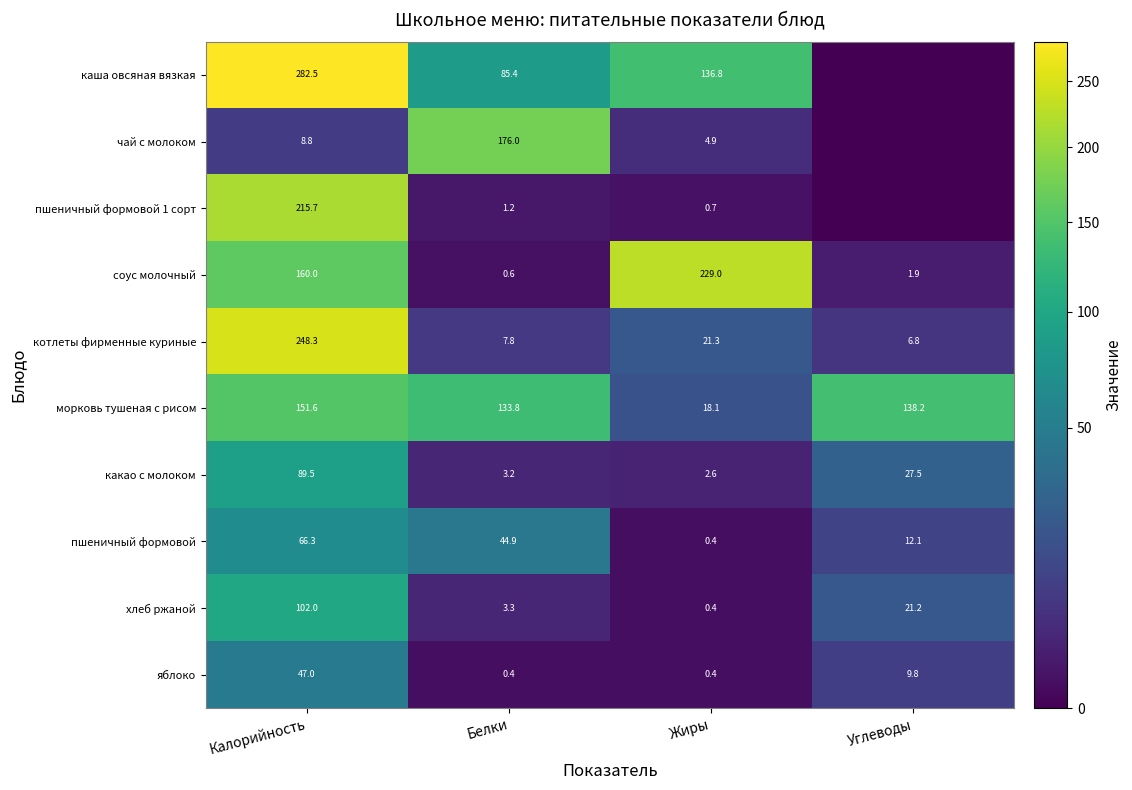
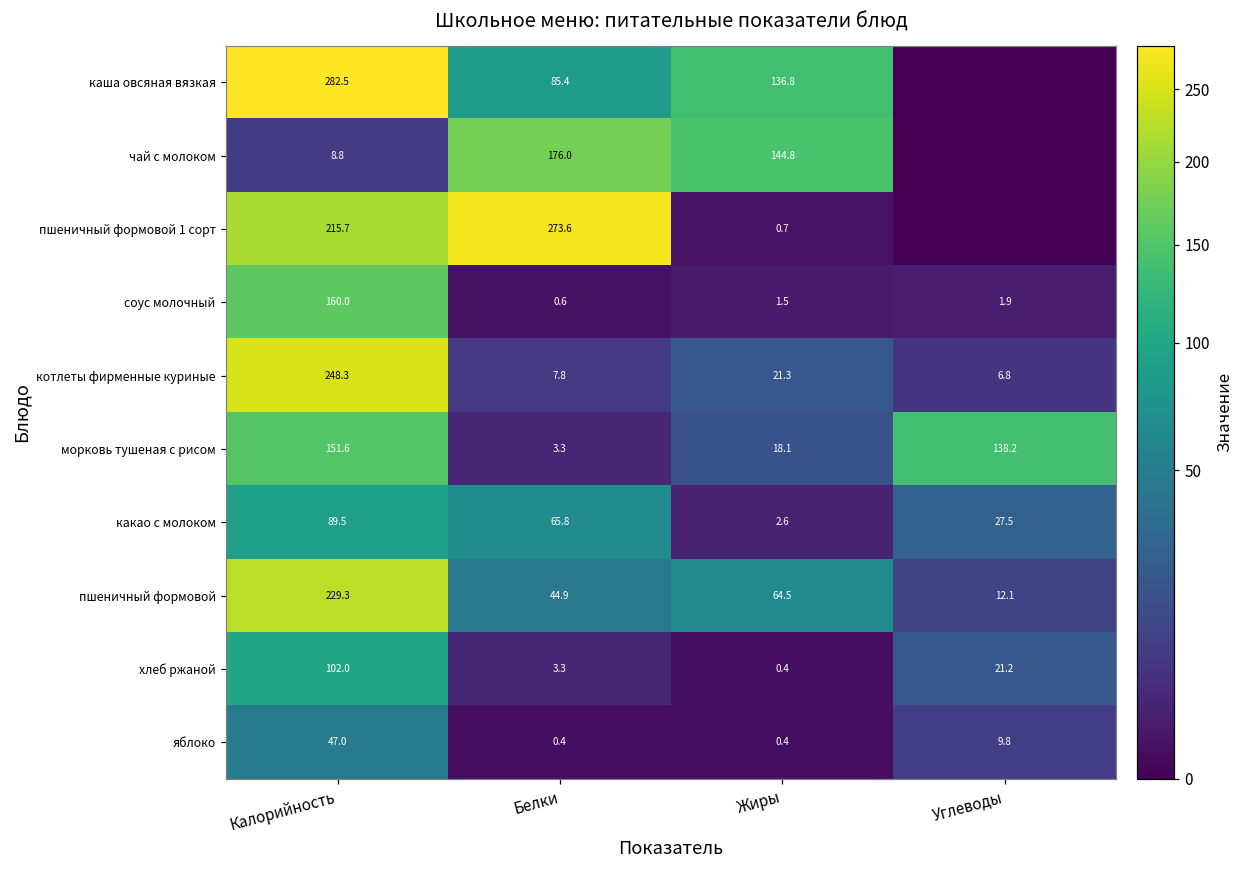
  {
    "каша овсяная вязкая": {
      "Калорийность": 282.5,
      "Белки": 85.4,
      "Жиры": 136.8
    },
    "чай с молоком": {
      "Калорийность": 8.8,
      "Белки": 176.0,
-     "Жиры": 4.9
+     "Жиры": 144.8
    },
    "пшеничный формовой 1 сорт": {
      "Калорийность": 215.7,
-     "Белки": 1.2,
+     "Белки": 273.6,
      "Жиры": 0.7
    },
    "соус молочный": {
      "Калорийность": 160.0,
      "Белки": 0.6,
-     "Жиры": 229.0,
+     "Жиры": 1.5,
      "Углеводы": 1.9
    },
    "котлеты фирменные куриные": {
      "Калорийность": 248.3,
      "Белки": 7.8,
      "Жиры": 21.3,
      "Углеводы": 6.8
    },
    "морковь тушеная с рисом": {
      "Калорийность": 151.6,
-     "Белки": 133.8,
+     "Белки": 3.3,
      "Жиры": 18.1,
      "Углеводы": 138.2
    },
    "какао с молоком": {
      "Калорийность": 89.5,
-     "Белки": 3.2,
+     "Белки": 65.8,
      "Жиры": 2.6,
      "Углеводы": 27.5
    },
    "пшеничный формовой": {
-     "Калорийность": 66.3,
+     "Калорийность": 229.3,
      "Белки": 44.9,
-     "Жиры": 0.4,
+     "Жиры": 64.5,
      "Углеводы": 12.1
    },
    "хлеб ржаной": {
      "Калорийность": 102.0,
      "Белки": 3.3,
      "Жиры": 0.4,
      "Углеводы": 21.2
    },
    "яблоко": {
      "Калорийность": 47.0,
      "Белки": 0.4,
      "Жиры": 0.4,
      "Углеводы": 9.8
    }
  }
